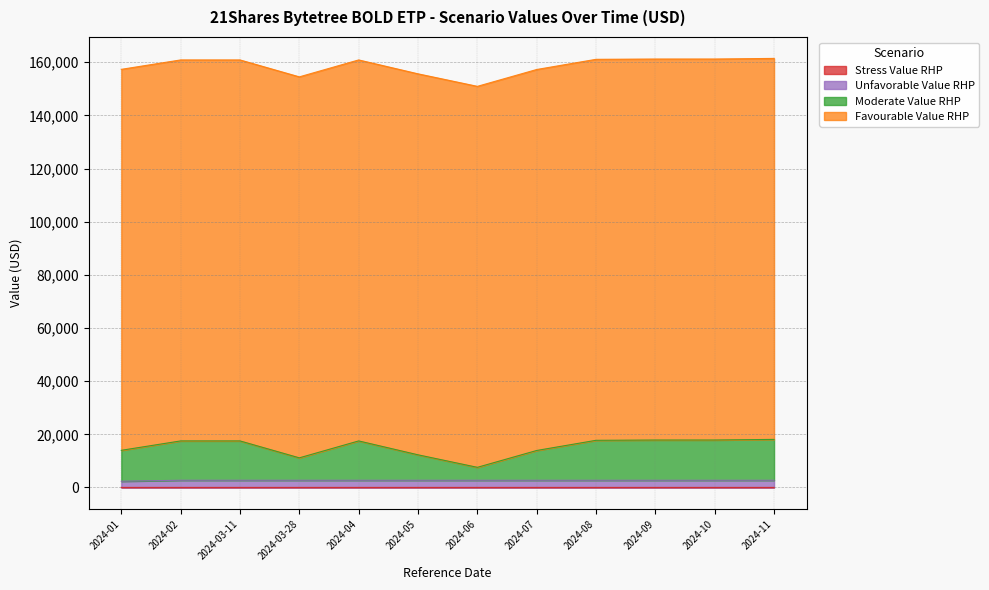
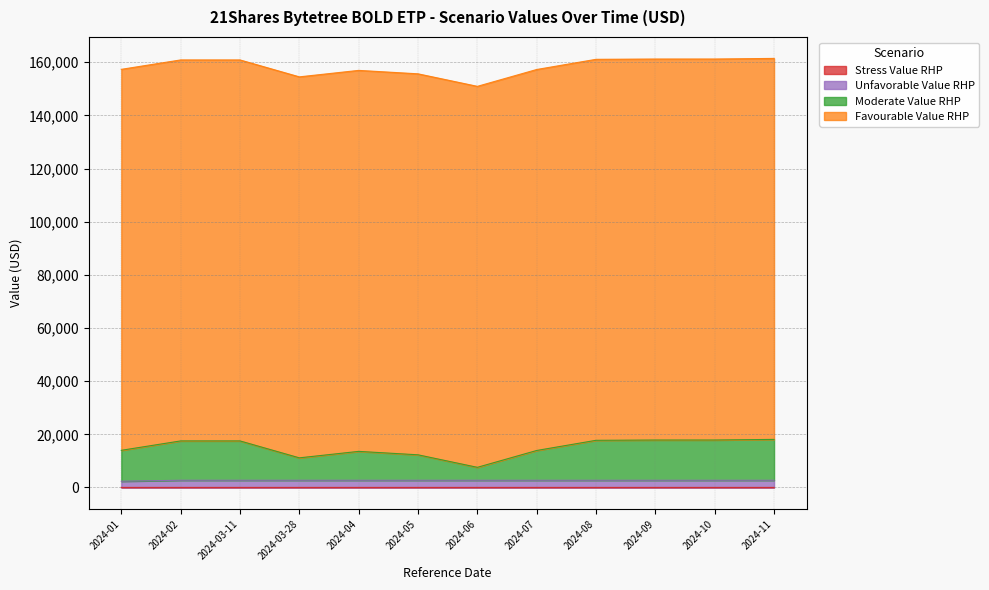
  {
    "Stress Value RHP": {
      "2024-01": "0",
      "2024-02": "0",
      "2024-03-11": "0",
      "2024-03-28": "0",
      "2024-04": "0",
      "2024-05": "0",
      "2024-06": "0",
      "2024-07": "0",
      "2024-08": "0",
      "2024-09": "0",
      "2024-10": "0",
      "2024-11": "0"
    },
    "Unfavorable Value RHP": {
      "2024-01": "2,000",
      "2024-02": "3,000",
      "2024-03-11": "3,000",
      "2024-03-28": "3,000",
      "2024-04": "3,000",
      "2024-05": "3,000",
      "2024-06": "3,000",
      "2024-07": "3,000",
      "2024-08": "3,000",
      "2024-09": "3,000",
      "2024-10": "3,000",
      "2024-11": "3,000"
    },
    "Moderate Value RHP": {
      "2024-01": "12,000",
      "2024-02": "15,000",
      "2024-03-11": "15,000",
      "2024-03-28": "8,000",
-     "2024-04": "15,000",
+     "2024-04": "11,000",
      "2024-05": "10,000",
      "2024-06": "5,000",
      "2024-07": "11,000",
      "2024-08": "15,000",
      "2024-09": "15,000",
      "2024-10": "15,000",
      "2024-11": "15,000"
    },
    "Favourable Value RHP": {
      "2024-01": "143,000",
      "2024-02": "143,000",
      "2024-03-11": "143,000",
      "2024-03-28": "143,000",
      "2024-04": "143,000",
      "2024-05": "143,000",
      "2024-06": "143,000",
      "2024-07": "143,000",
      "2024-08": "143,000",
      "2024-09": "143,000",
      "2024-10": "143,000",
      "2024-11": "143,000"
    }
  }
